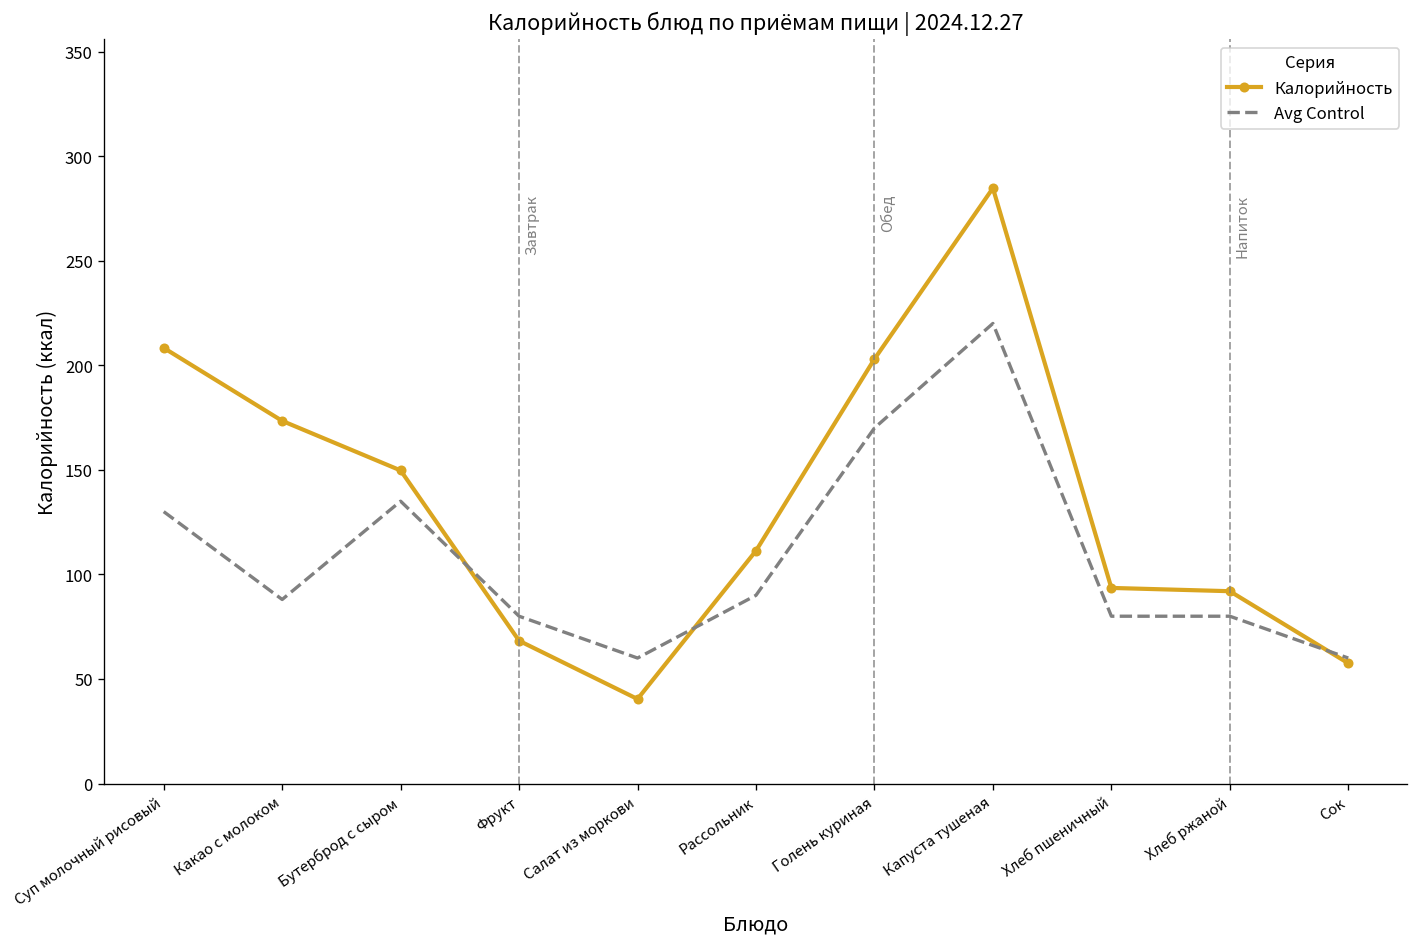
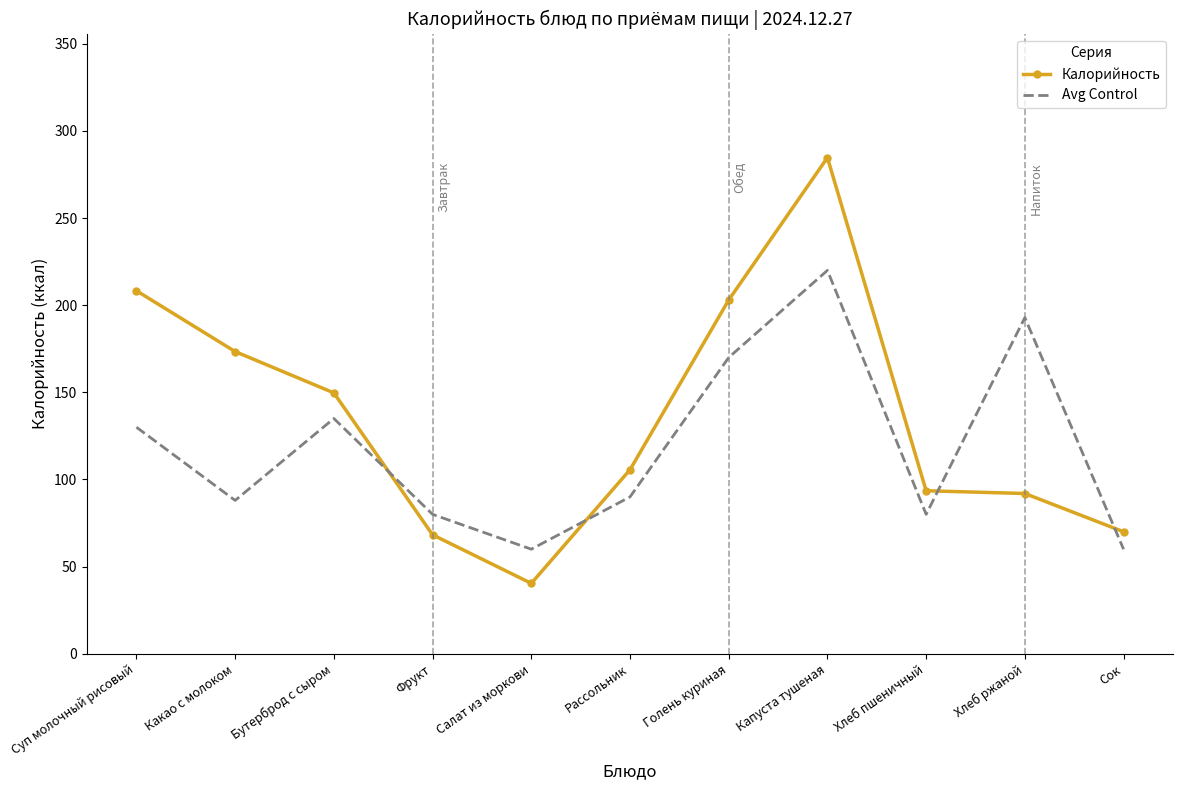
  {
    "Калорийность": {
      "Суп молочный рисовый": 208,
      "Какао с молоком": 173,
      "Бутерброд с сыром": 150,
      "Фрукт": 68,
      "Салат из моркови": 40,
-     "Рассольник": 111,
+     "Рассольник": 106,
      "Голень куриная": 203,
      "Капуста тушеная": 285,
      "Хлеб пшеничный": 94,
      "Хлеб ржаной": 92,
-     "Сок": 58
+     "Сок": 70
    },
    "Avg Control": {
      "Суп молочный рисовый": 130,
      "Какао с молоком": 88,
      "Бутерброд с сыром": 135,
      "Фрукт": 80,
      "Салат из моркови": 60,
      "Рассольник": 90,
      "Голень куриная": 170,
      "Капуста тушеная": 220,
      "Хлеб пшеничный": 80,
-     "Хлеб ржаной": 80,
+     "Хлеб ржаной": 193,
      "Сок": 60
    }
  }
